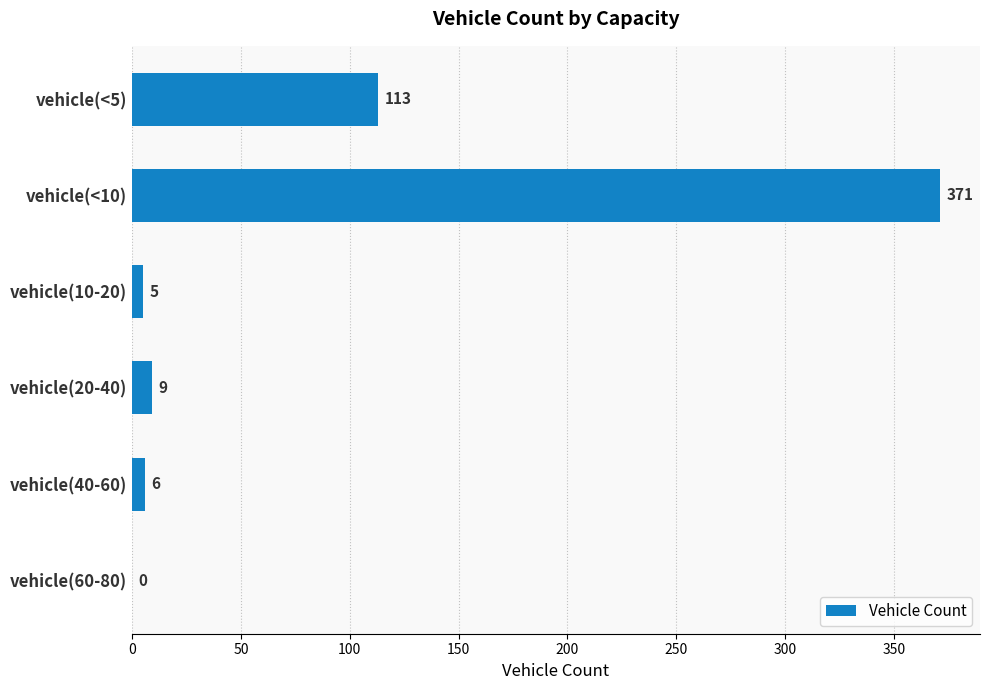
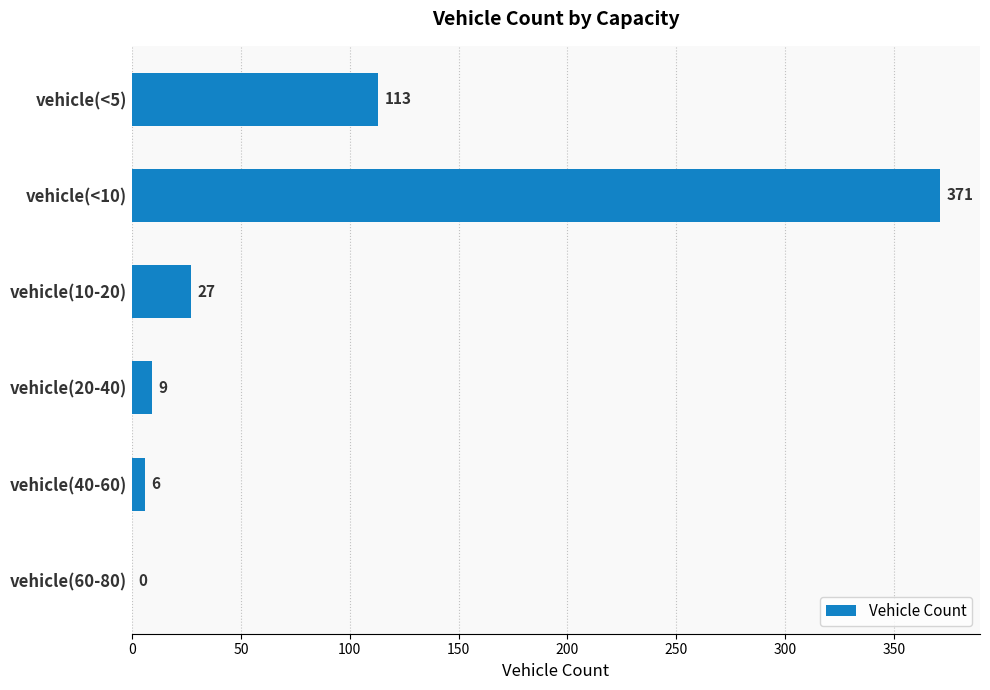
  {
    "vehicle(<5)": 113,
    "vehicle(<10)": 371,
-   "vehicle(10-20)": 5,
+   "vehicle(10-20)": 27,
    "vehicle(20-40)": 9,
    "vehicle(40-60)": 6,
    "vehicle(60-80)": 0
  }
